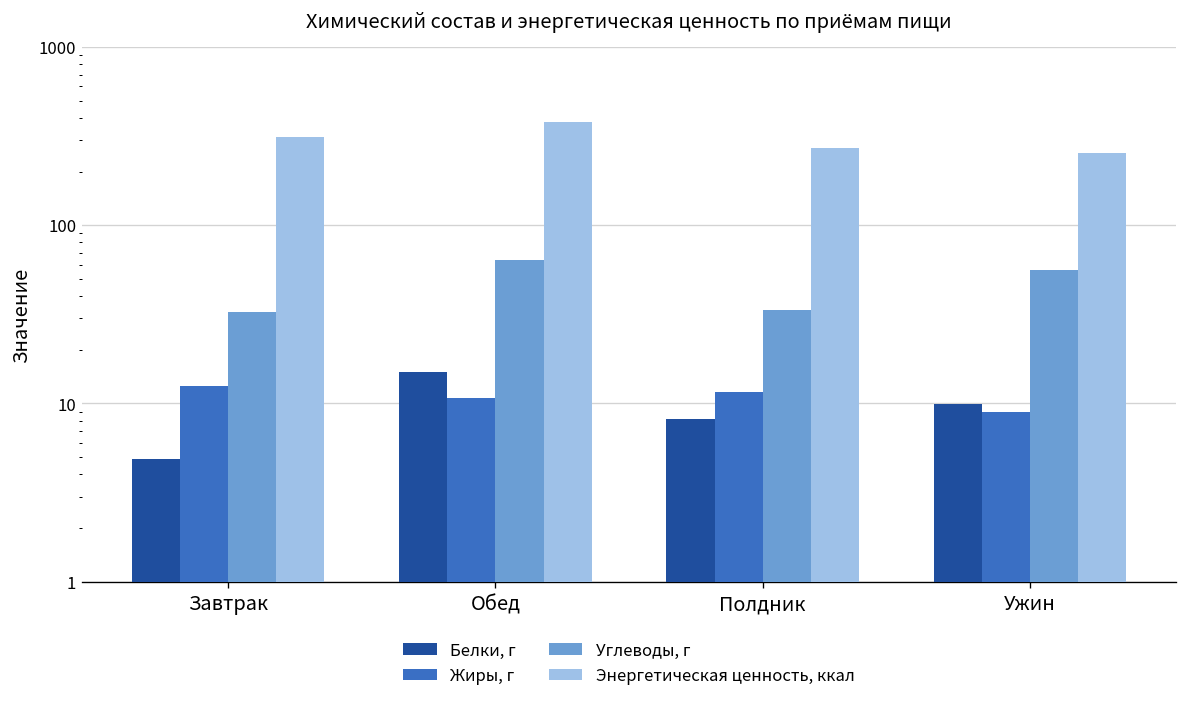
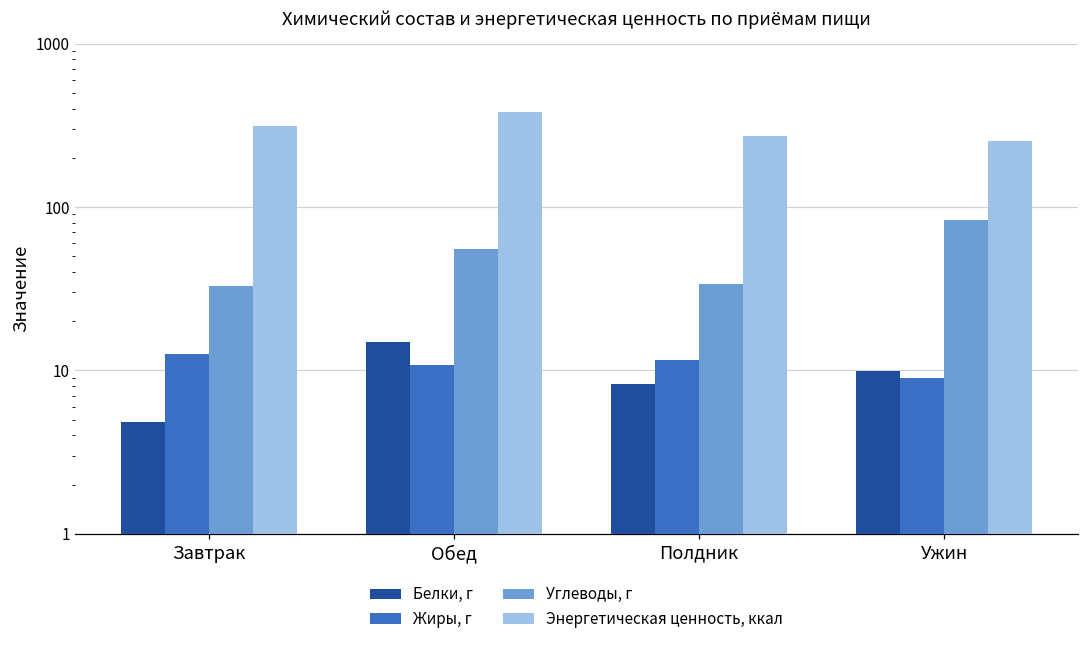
  {
    "Углеводы, г": {
      "Завтрак": 33,
-     "Обед": 63,
+     "Обед": 55,
      "Полдник": 34,
-     "Ужин": 56
+     "Ужин": 80
    },
    "Энергетическая ценность, ккал": {
      "Завтрак": 310,
      "Обед": 380,
      "Полдник": 270,
      "Ужин": 260
    }
  }
